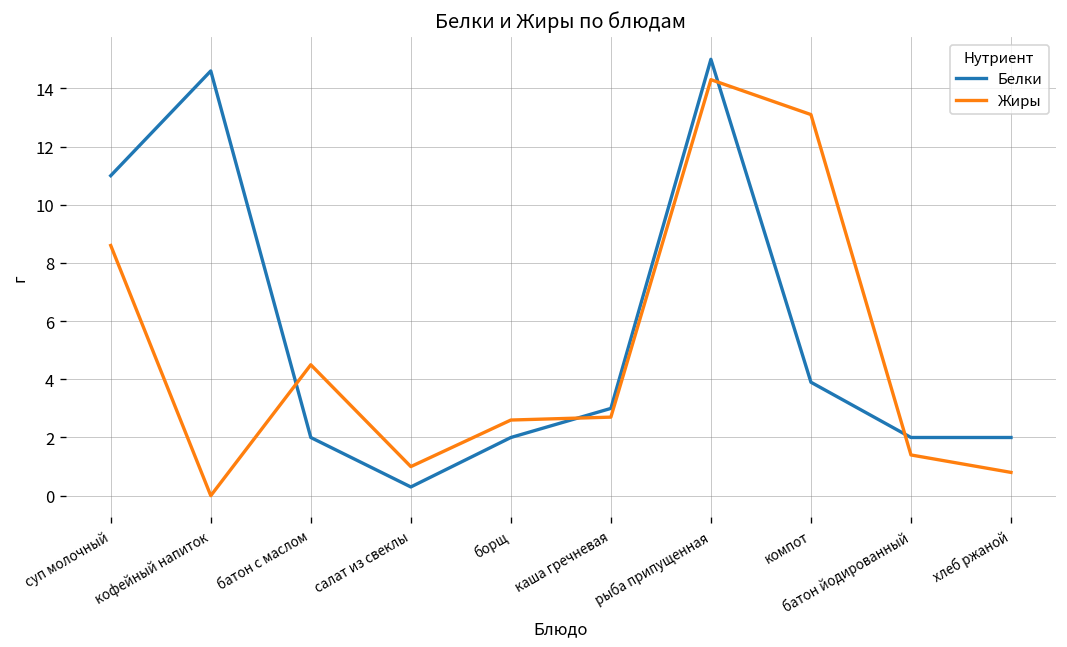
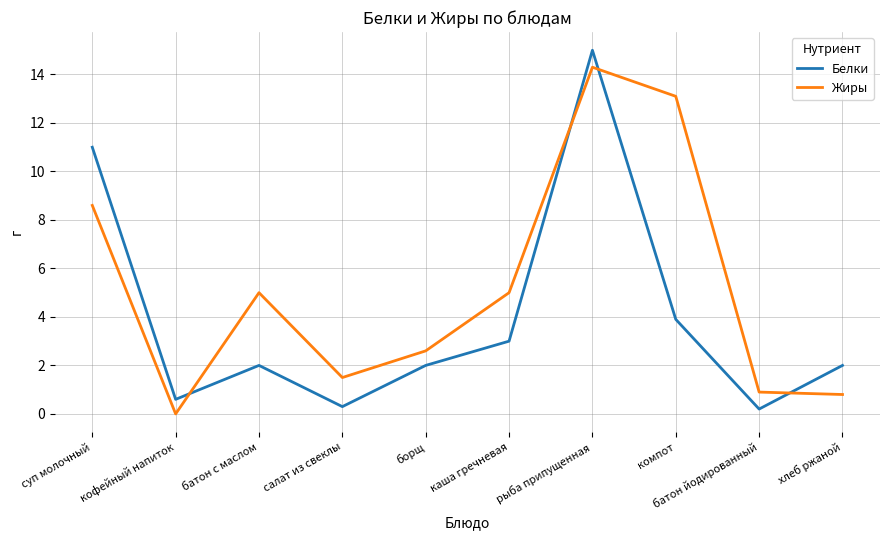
  {
    "Белки": {
      "суп молочный": 11.0,
-     "кофейный напиток": 14.6,
+     "кофейный напиток": 0.6,
      "батон с маслом": 2.0,
      "салат из свеклы": 0.3,
      "борщ": 2.0,
      "каша гречневая": 3.0,
      "рыба припущенная": 15.0,
      "компот": 3.9,
-     "батон йодированный": 2.0,
+     "батон йодированный": 0.2,
      "хлеб ржаной": 2.0
    },
    "Жиры": {
      "суп молочный": 8.6,
      "кофейный напиток": 0.0,
-     "батон с маслом": 4.5,
-     "салат из свеклы": 1.0,
+     "батон с маслом": 5.0,
+     "салат из свеклы": 1.5,
      "борщ": 2.6,
-     "каша гречневая": 2.7,
+     "каша гречневая": 5.0,
      "рыба припущенная": 14.3,
      "компот": 13.1,
-     "батон йодированный": 1.4,
+     "батон йодированный": 0.9,
      "хлеб ржаной": 0.8
    }
  }
